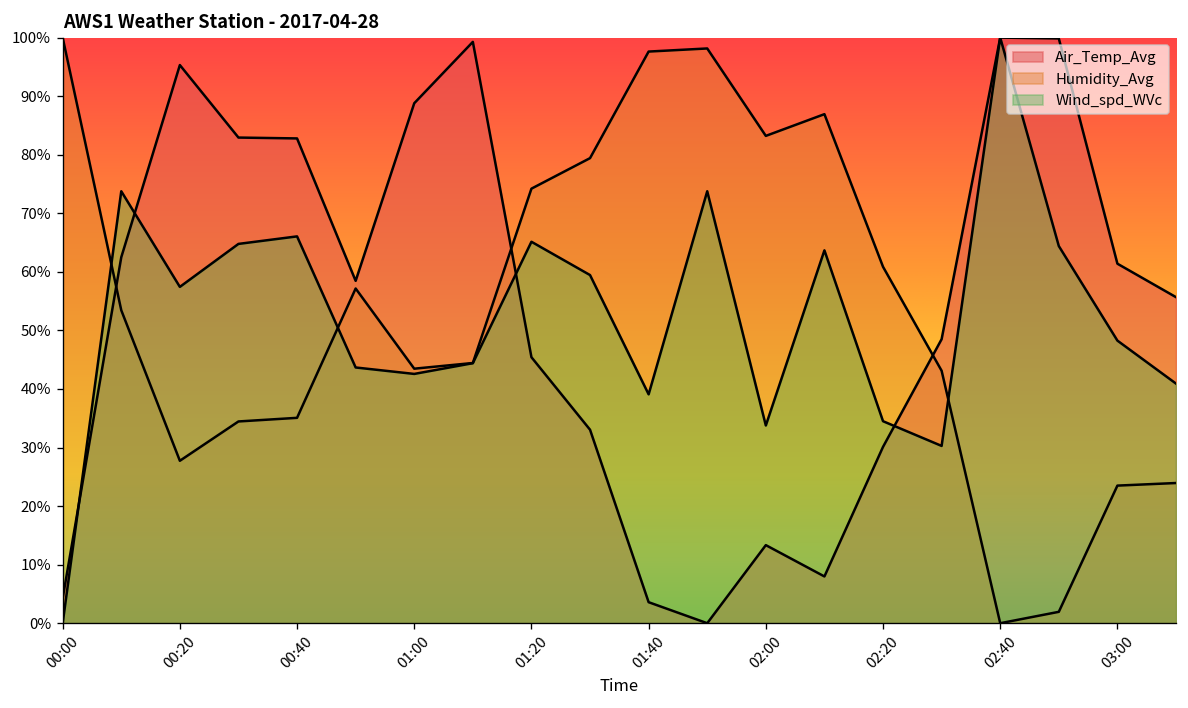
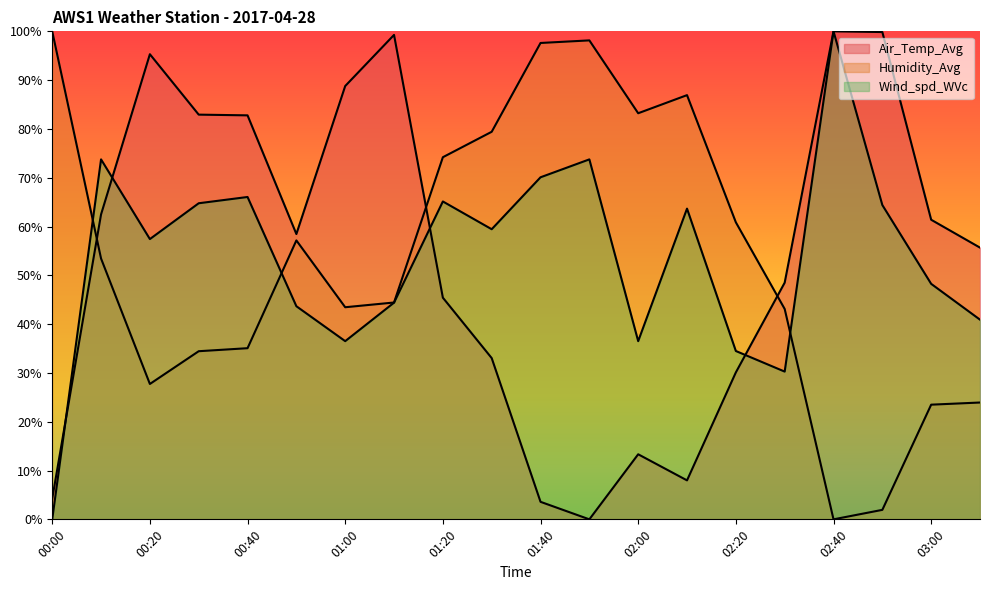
  {
    "Wind_spd_WVc": {
      "00:00": "0%",
      "00:20": "57%",
      "00:40": "66%",
-     "01:00": "43%",
+     "01:00": "37%",
      "01:20": "65%",
-     "01:40": "39%",
-     "02:00": "34%",
+     "01:40": "70%",
+     "02:00": "37%",
      "02:20": "34%",
      "03:00": "48%"
    }
  }
